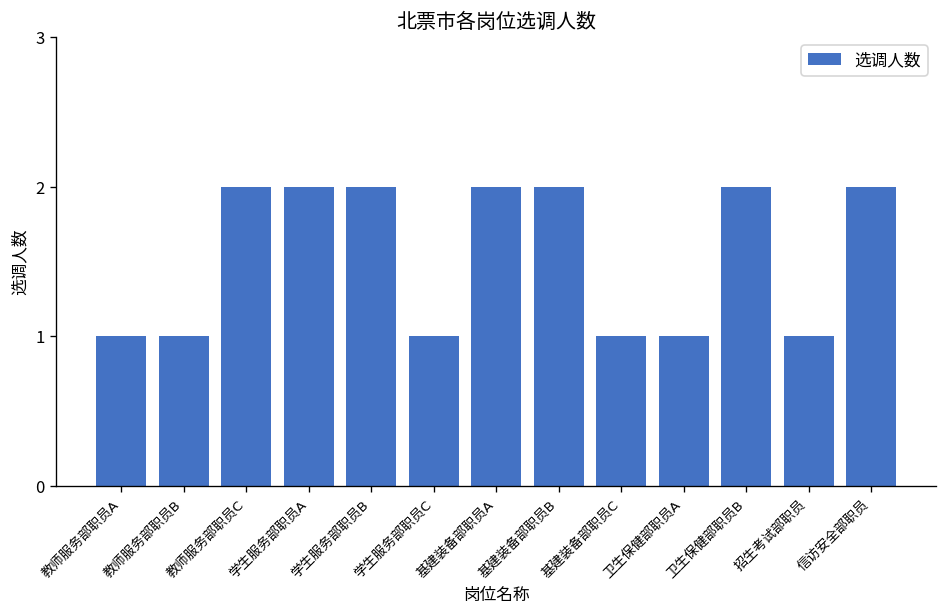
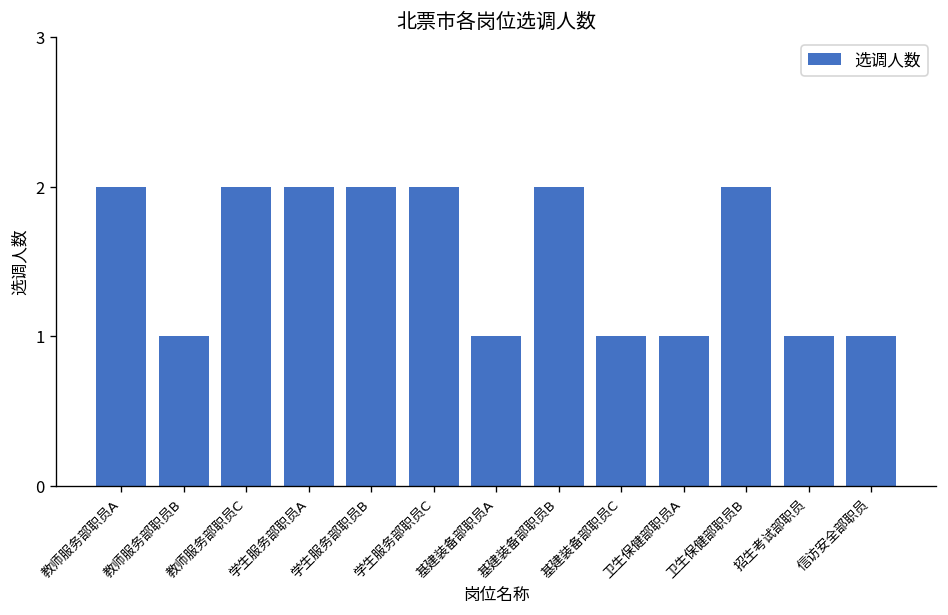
  {
-   "教师服务部职员A": 1,
+   "教师服务部职员A": 2,
    "教师服务部职员B": 1,
    "教师服务部职员C": 2,
    "学生服务部职员A": 2,
    "学生服务部职员B": 2,
-   "学生服务部职员C": 1,
-   "基建装备部职员A": 2,
+   "学生服务部职员C": 2,
+   "基建装备部职员A": 1,
    "基建装备部职员B": 2,
    "基建装备部职员C": 1,
    "卫生保健部职员A": 1,
    "卫生保健部职员B": 2,
    "招生考试部职员": 1,
-   "信访安全部职员": 2
+   "信访安全部职员": 1
  }
